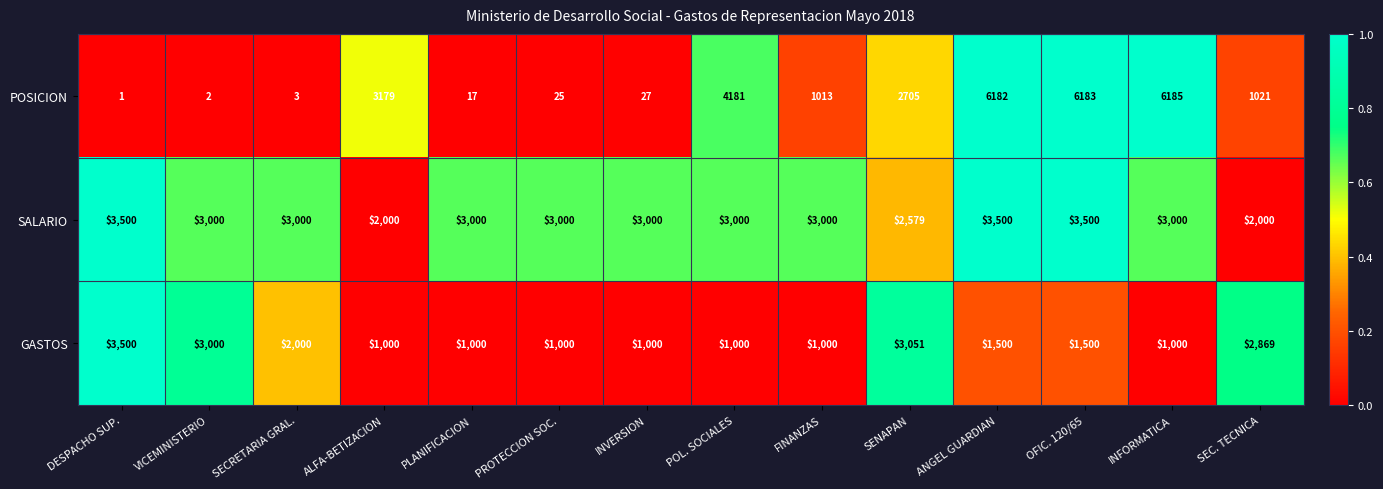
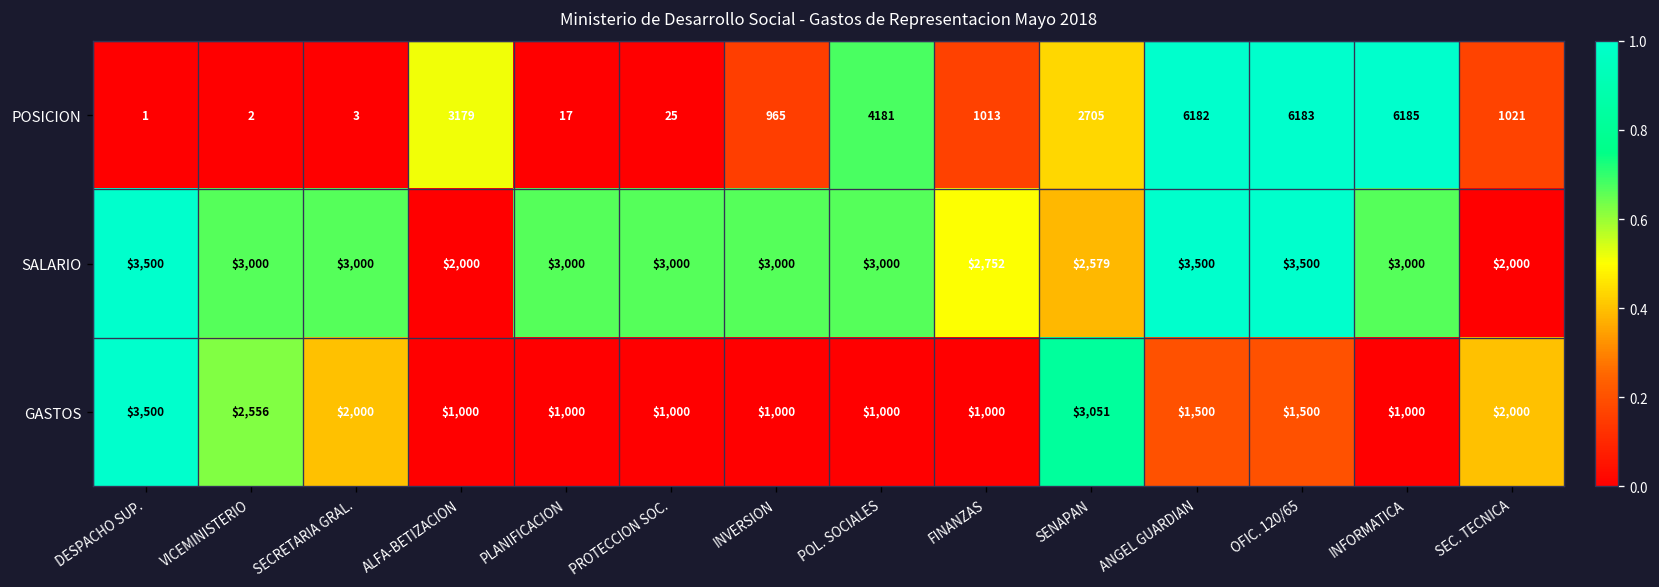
  {
    "POSICION": {
      "DESPACHO SUP.": "1",
      "VICEMINISTERIO": "2",
      "SECRETARIA GRAL.": "3",
      "ALFA-BETIZACION": "3179",
      "PLANIFICACION": "17",
      "PROTECCION SOC.": "25",
-     "INVERSION": "27",
+     "INVERSION": "965",
      "POL. SOCIALES": "4181",
      "FINANZAS": "1013",
      "SENAPAN": "2705",
      "ANGEL GUARDIAN": "6182",
      "OFIC. 120/65": "6183",
      "INFORMATICA": "6185",
      "SEC. TECNICA": "1021"
    },
    "SALARIO": {
      "DESPACHO SUP.": "$3,500",
      "VICEMINISTERIO": "$3,000",
      "SECRETARIA GRAL.": "$3,000",
      "ALFA-BETIZACION": "$2,000",
      "PLANIFICACION": "$3,000",
      "PROTECCION SOC.": "$3,000",
      "INVERSION": "$3,000",
      "POL. SOCIALES": "$3,000",
-     "FINANZAS": "$3,000",
+     "FINANZAS": "$2,752",
      "SENAPAN": "$2,579",
      "ANGEL GUARDIAN": "$3,500",
      "OFIC. 120/65": "$3,500",
      "INFORMATICA": "$3,000",
      "SEC. TECNICA": "$2,000"
    },
    "GASTOS": {
      "DESPACHO SUP.": "$3,500",
-     "VICEMINISTERIO": "$3,000",
+     "VICEMINISTERIO": "$2,556",
      "SECRETARIA GRAL.": "$2,000",
      "ALFA-BETIZACION": "$1,000",
      "PLANIFICACION": "$1,000",
      "PROTECCION SOC.": "$1,000",
      "INVERSION": "$1,000",
      "POL. SOCIALES": "$1,000",
      "FINANZAS": "$1,000",
      "SENAPAN": "$3,051",
      "ANGEL GUARDIAN": "$1,500",
      "OFIC. 120/65": "$1,500",
      "INFORMATICA": "$1,000",
-     "SEC. TECNICA": "$2,869"
+     "SEC. TECNICA": "$2,000"
    }
  }
